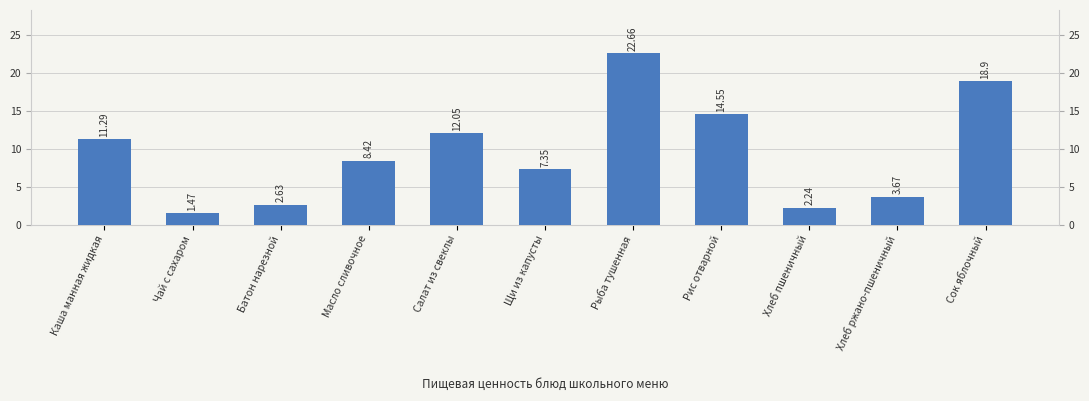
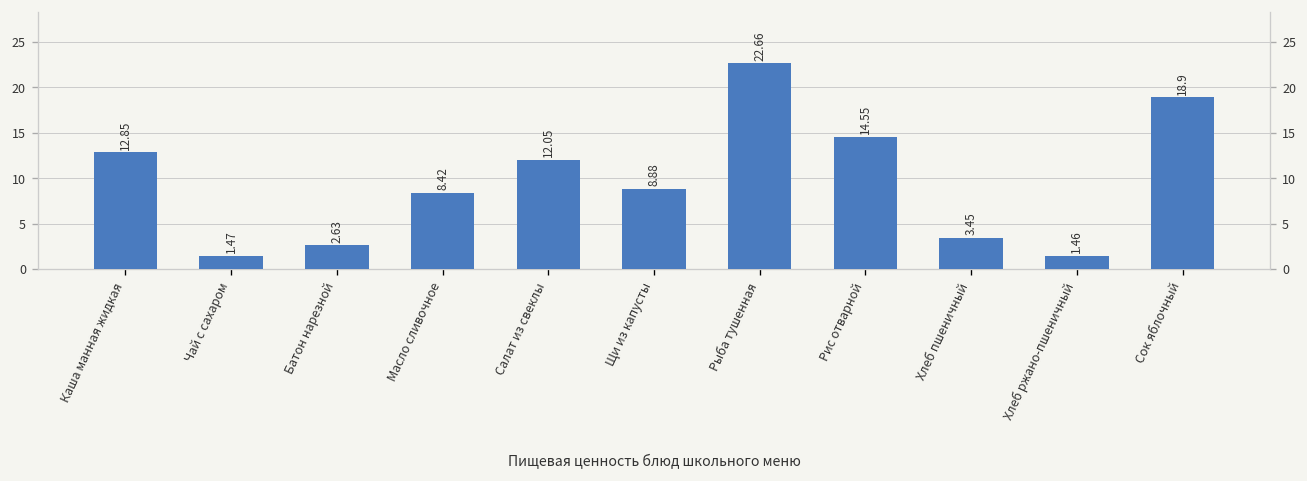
  {
-   "Каша манная жидкая": 11.29,
+   "Каша манная жидкая": 12.85,
    "Чай с сахаром": 1.47,
    "Батон нарезной": 2.63,
    "Масло сливочное": 8.42,
    "Салат из свеклы": 12.05,
-   "Щи из капусты": 7.35,
+   "Щи из капусты": 8.88,
    "Рыба тушенная": 22.66,
    "Рис отварной": 14.55,
-   "Хлеб пшеничный": 2.24,
-   "Хлеб ржано-пшеничный": 3.67,
+   "Хлеб пшеничный": 3.45,
+   "Хлеб ржано-пшеничный": 1.46,
    "Сок яблочный": 18.9
  }
